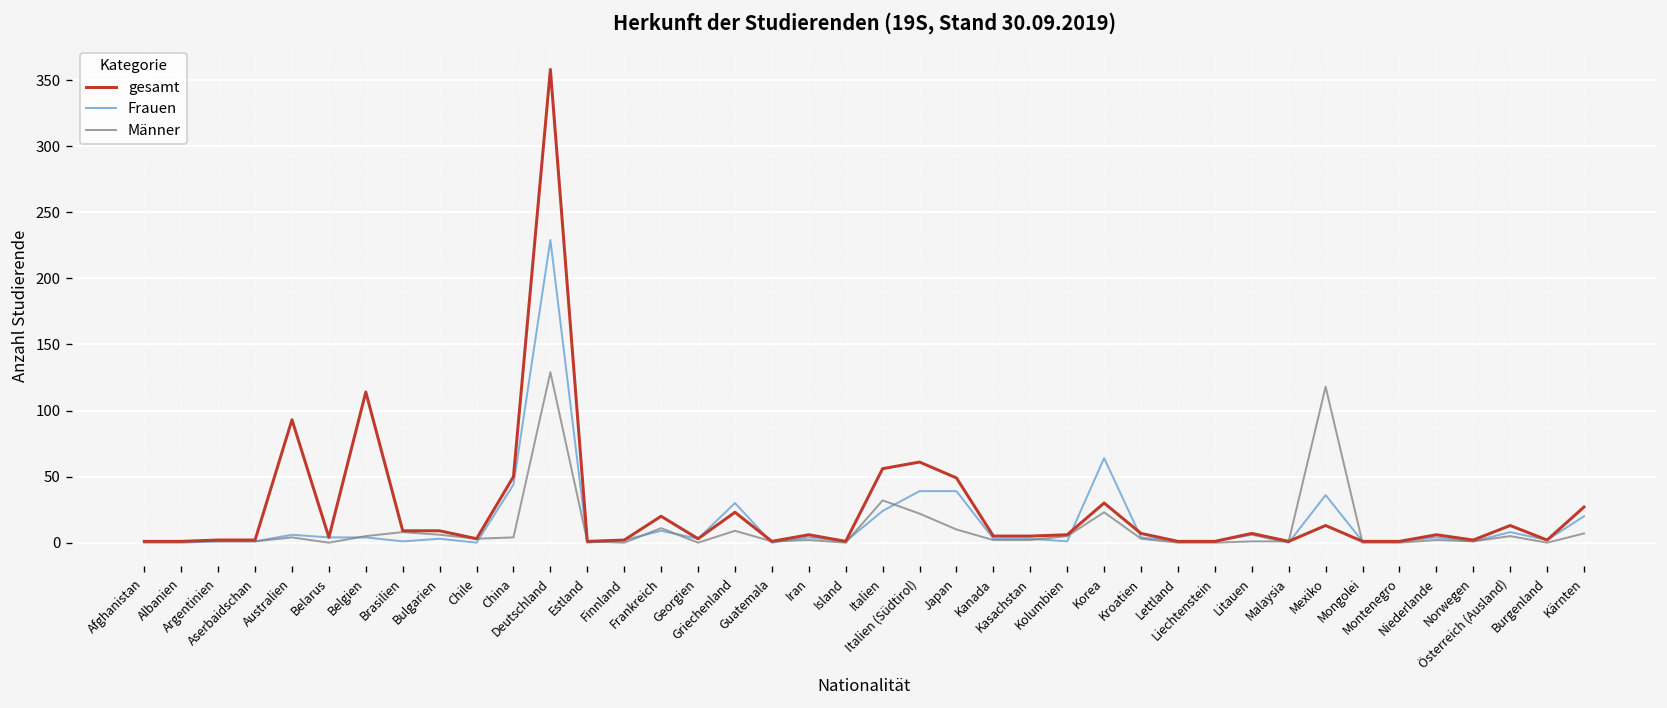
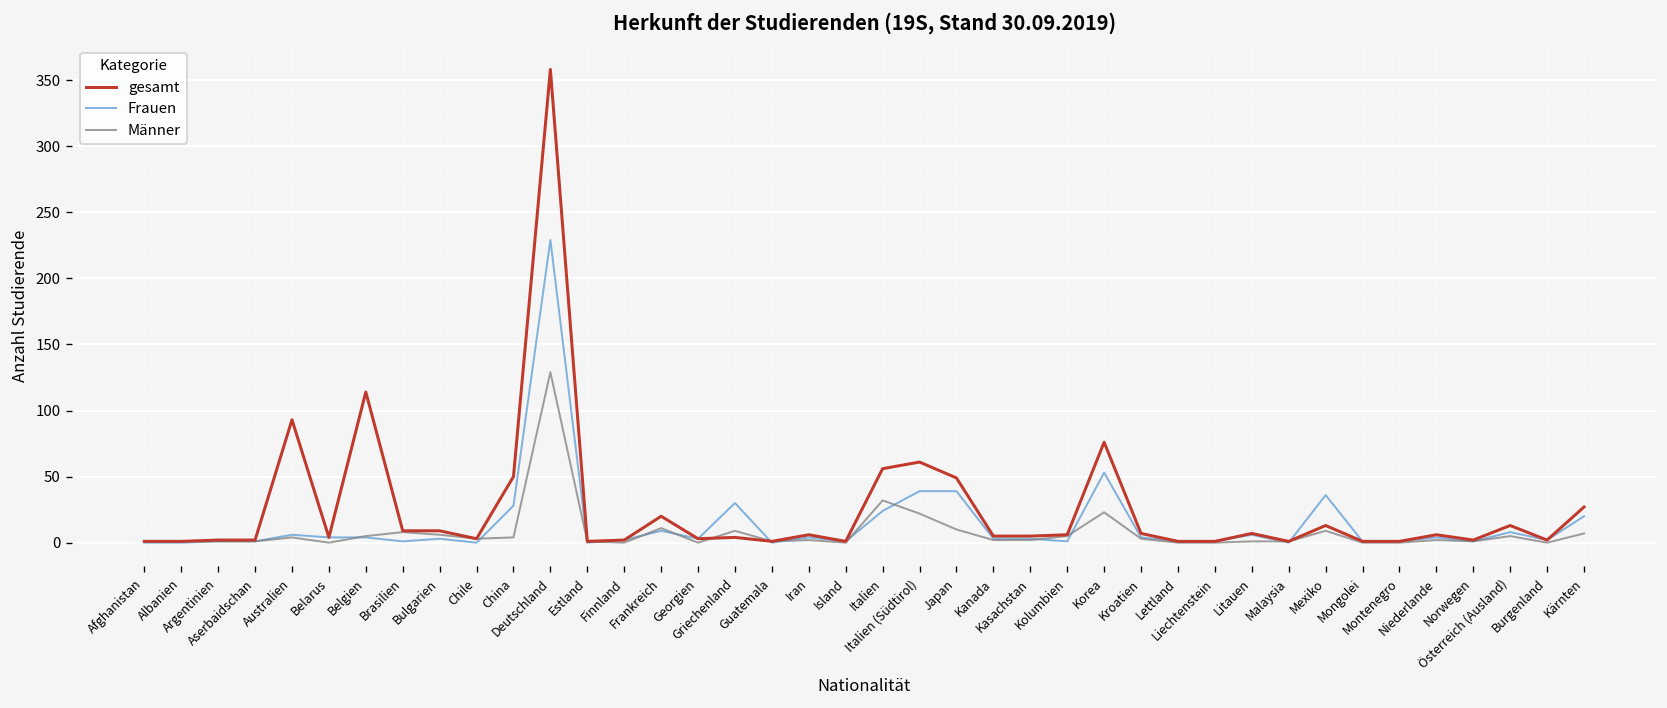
  {
    "gesamt": {
      "Australien": 93,
      "Belgien": 114,
      "Bulgarien": 9,
      "China": 50,
      "Deutschland": 358,
      "Frankreich": 20,
-     "Griechenland": 23,
+     "Griechenland": 4,
      "Italien": 56,
      "Italien (Südtirol)": 61,
      "Japan": 49,
-     "Korea": 30,
+     "Korea": 76,
      "Kroatien": 7,
      "Mexiko": 13,
      "Österreich (Ausland)": 13,
      "Kärnten": 27
    },
    "Frauen": {
      "Brasilien": 1,
      "Bulgarien": 3,
      "Chile": 0,
-     "China": 44,
+     "China": 28,
      "Deutschland": 229,
      "Griechenland": 30,
      "Italien": 24,
      "Italien (Südtirol)": 39,
      "Japan": 39,
      "Kolumbien": 1,
-     "Korea": 64,
+     "Korea": 53,
      "Mexiko": 36,
      "Österreich (Ausland)": 8,
      "Kärnten": 20
    },
    "Männer": {
      "Belarus": 0,
      "Bulgarien": 6,
      "China": 4,
      "Deutschland": 129,
      "Georgien": 0,
      "Griechenland": 9,
      "Italien": 32,
      "Italien (Südtirol)": 22,
      "Japan": 10,
      "Korea": 23,
      "Litauen": 1,
-     "Mexiko": 118,
+     "Mexiko": 9,
      "Österreich (Ausland)": 5,
      "Kärnten": 7
    }
  }
